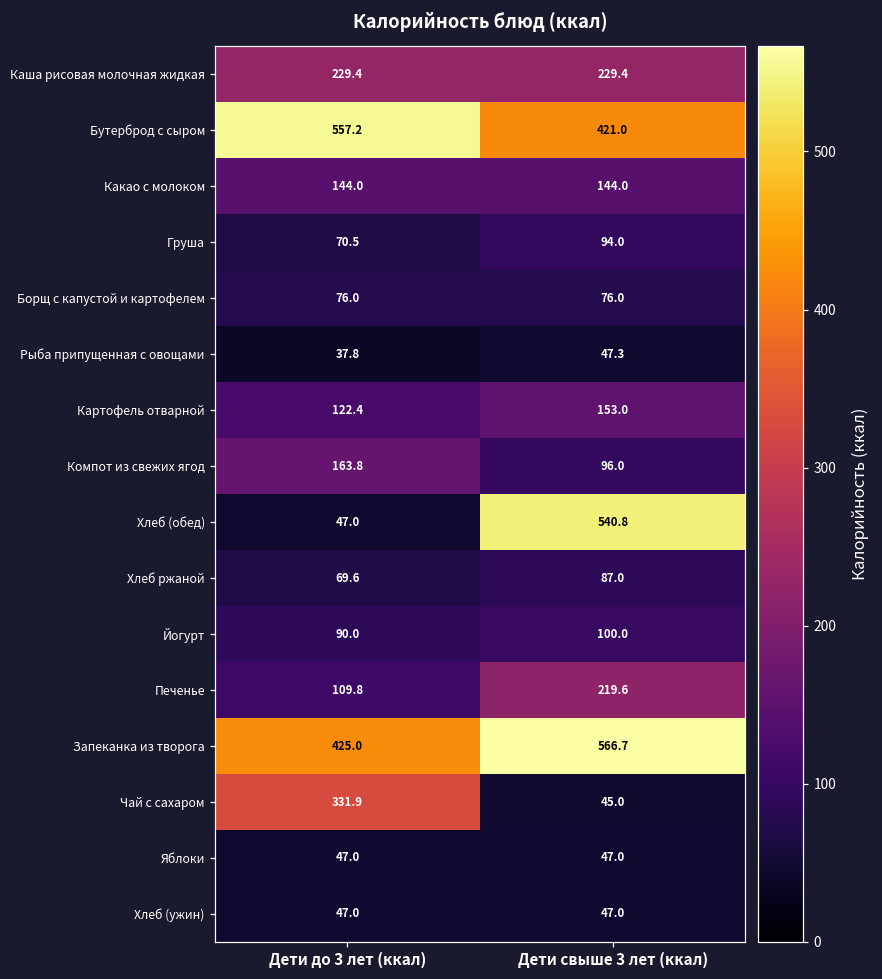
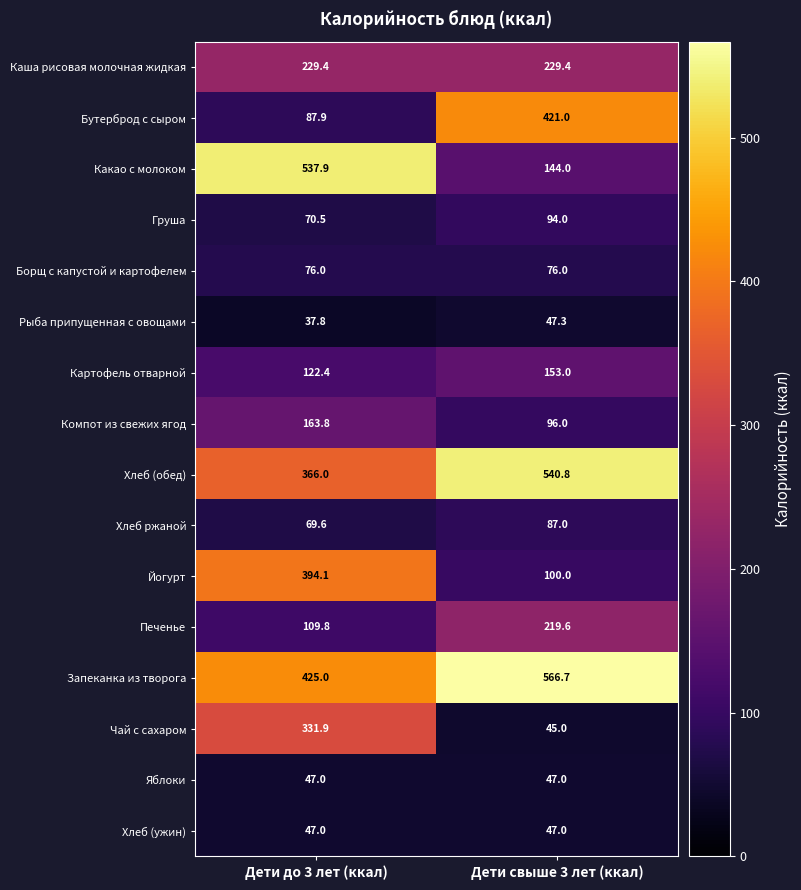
  {
    "Каша рисовая молочная жидкая": {
      "Дети до 3 лет (ккал)": 229.4,
      "Дети свыше 3 лет (ккал)": 229.4
    },
    "Бутерброд с сыром": {
-     "Дети до 3 лет (ккал)": 557.2,
+     "Дети до 3 лет (ккал)": 87.9,
      "Дети свыше 3 лет (ккал)": 421.0
    },
    "Какао с молоком": {
-     "Дети до 3 лет (ккал)": 144.0,
+     "Дети до 3 лет (ккал)": 537.9,
      "Дети свыше 3 лет (ккал)": 144.0
    },
    "Груша": {
      "Дети до 3 лет (ккал)": 70.5,
      "Дети свыше 3 лет (ккал)": 94.0
    },
    "Борщ с капустой и картофелем": {
      "Дети до 3 лет (ккал)": 76.0,
      "Дети свыше 3 лет (ккал)": 76.0
    },
    "Рыба припущенная с овощами": {
      "Дети до 3 лет (ккал)": 37.8,
      "Дети свыше 3 лет (ккал)": 47.3
    },
    "Картофель отварной": {
      "Дети до 3 лет (ккал)": 122.4,
      "Дети свыше 3 лет (ккал)": 153.0
    },
    "Компот из свежих ягод": {
      "Дети до 3 лет (ккал)": 163.8,
      "Дети свыше 3 лет (ккал)": 96.0
    },
    "Хлеб (обед)": {
-     "Дети до 3 лет (ккал)": 47.0,
+     "Дети до 3 лет (ккал)": 366.0,
      "Дети свыше 3 лет (ккал)": 540.8
    },
    "Хлеб ржаной": {
      "Дети до 3 лет (ккал)": 69.6,
      "Дети свыше 3 лет (ккал)": 87.0
    },
    "Йогурт": {
-     "Дети до 3 лет (ккал)": 90.0,
+     "Дети до 3 лет (ккал)": 394.1,
      "Дети свыше 3 лет (ккал)": 100.0
    },
    "Печенье": {
      "Дети до 3 лет (ккал)": 109.8,
      "Дети свыше 3 лет (ккал)": 219.6
    },
    "Запеканка из творога": {
      "Дети до 3 лет (ккал)": 425.0,
      "Дети свыше 3 лет (ккал)": 566.7
    },
    "Чай с сахаром": {
      "Дети до 3 лет (ккал)": 331.9,
      "Дети свыше 3 лет (ккал)": 45.0
    },
    "Яблоки": {
      "Дети до 3 лет (ккал)": 47.0,
      "Дети свыше 3 лет (ккал)": 47.0
    },
    "Хлеб (ужин)": {
      "Дети до 3 лет (ккал)": 47.0,
      "Дети свыше 3 лет (ккал)": 47.0
    }
  }
